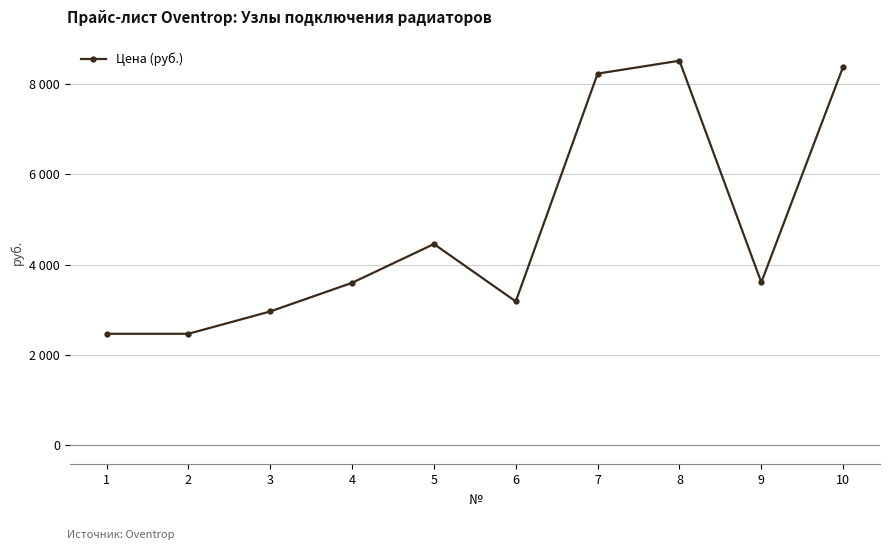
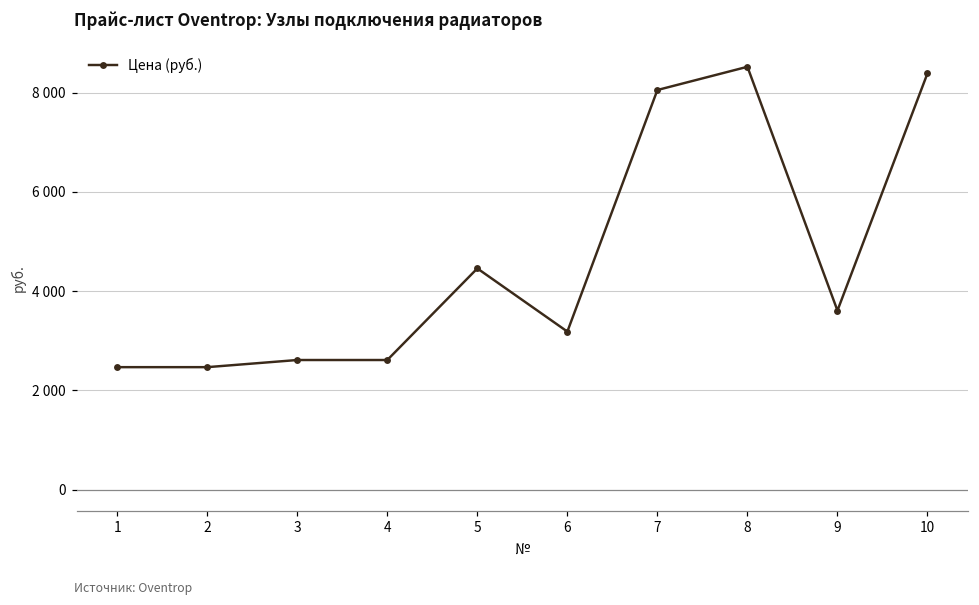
  {
    "1": 2500,
    "2": 2500,
-   "3": 3000,
-   "4": 3600,
+   "3": 2600,
+   "4": 2600,
    "5": 4500,
    "6": 3200,
-   "7": 8200,
+   "7": 8100,
    "8": 8500,
    "9": 3600,
    "10": 8400
  }
